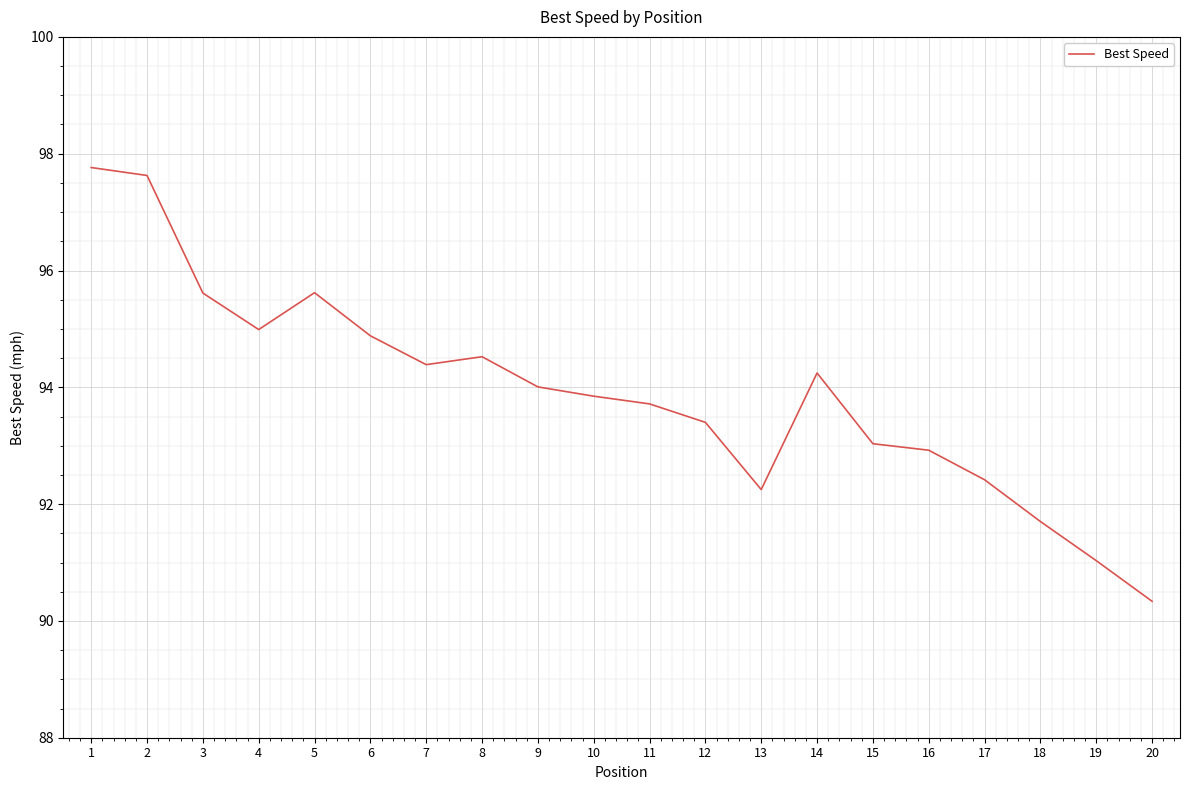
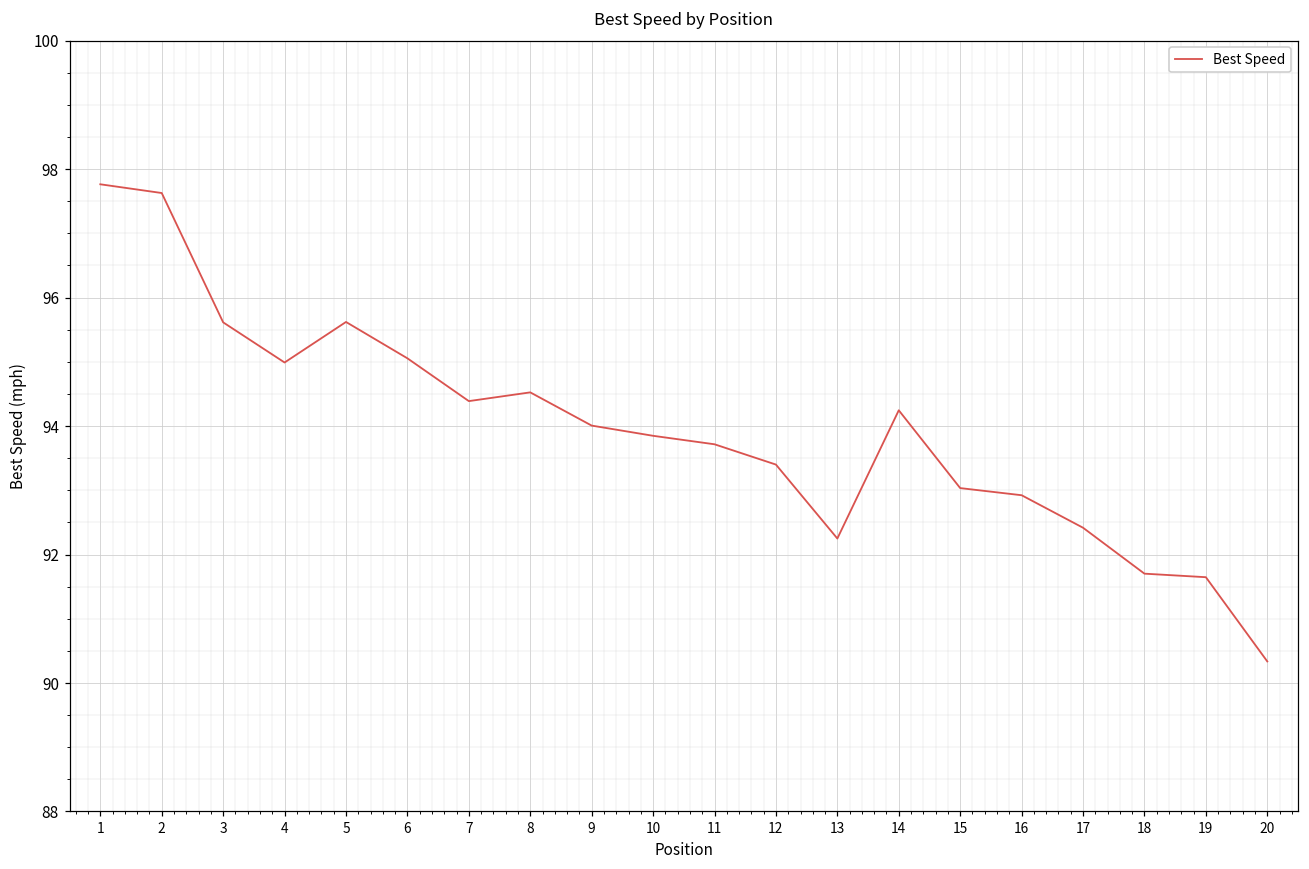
  {
    "1": 97.8,
    "2": 97.6,
    "3": 95.6,
    "4": 95.0,
    "5": 95.6,
-   "6": 94.9,
+   "6": 95.1,
    "7": 94.4,
    "8": 94.5,
    "9": 94.0,
    "10": 93.8,
    "11": 93.7,
    "12": 93.4,
    "13": 92.2,
    "14": 94.2,
    "15": 93.0,
    "16": 92.9,
    "17": 92.4,
    "18": 91.7,
-   "19": 91.0,
+   "19": 91.6,
    "20": 90.3
  }
